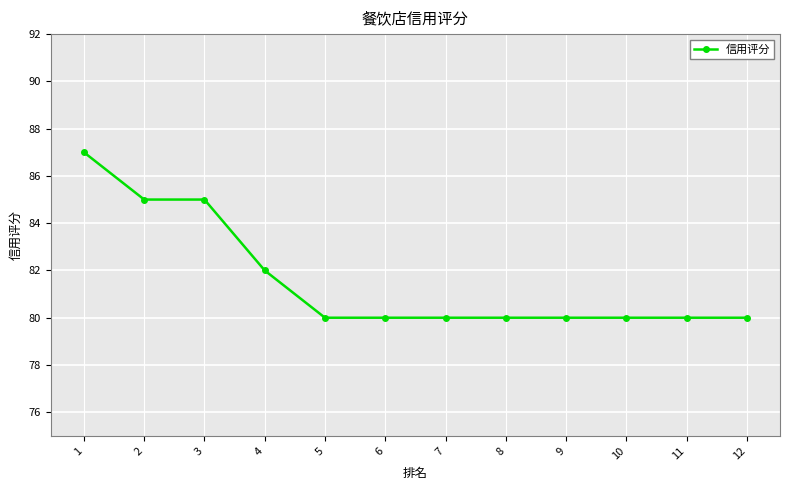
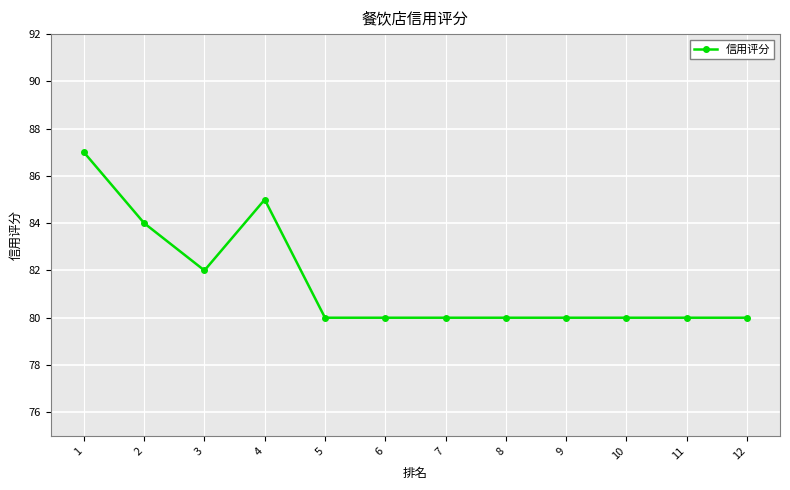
  {
    "1": 87,
-   "2": 85,
-   "3": 85,
-   "4": 82,
+   "2": 84,
+   "3": 82,
+   "4": 85,
    "5": 80,
    "6": 80,
    "7": 80,
    "8": 80,
    "9": 80,
    "10": 80,
    "11": 80,
    "12": 80
  }
